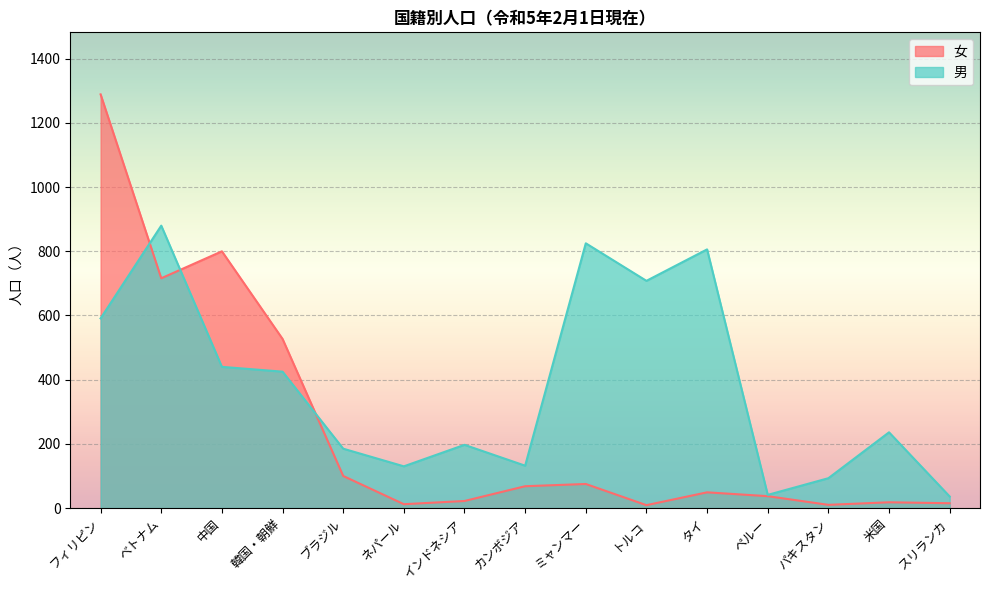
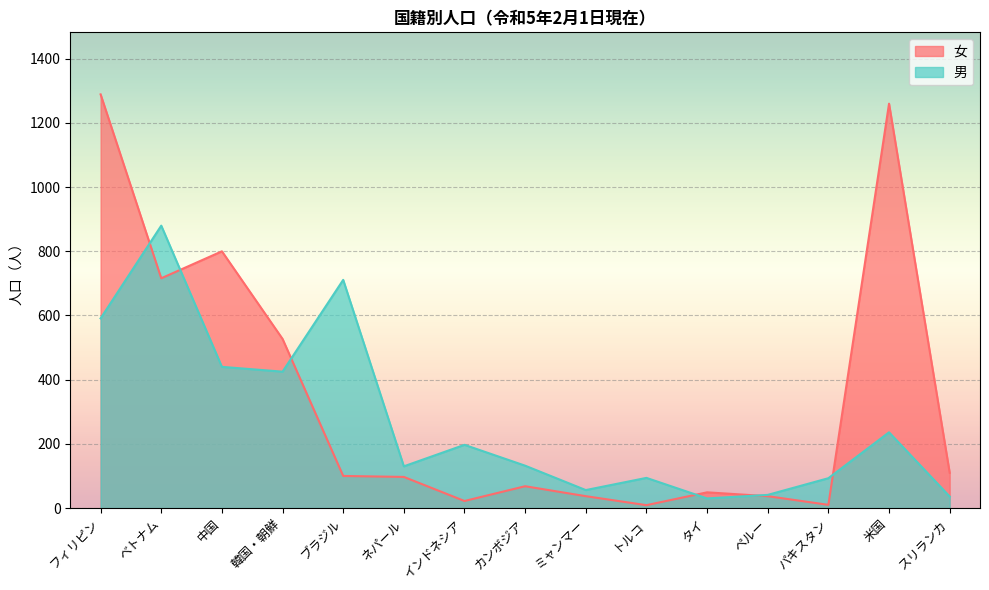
  {
    "女": {
      "フィリピン": 1290,
      "ベトナム": 720,
      "中国": 800,
      "韓国・朝鮮": 530,
      "ブラジル": 100,
-     "ネパール": 10,
+     "ネパール": 100,
      "インドネシア": 20,
      "カンボジア": 70,
-     "ミャンマー": 80,
+     "ミャンマー": 40,
      "トルコ": 10,
      "タイ": 50,
      "パキスタン": 10,
-     "米国": 20,
-     "スリランカ": 20
+     "米国": 1260,
+     "スリランカ": 110
    },
    "男": {
      "フィリピン": 590,
      "ベトナム": 880,
      "中国": 440,
      "韓国・朝鮮": 430,
-     "ブラジル": 190,
+     "ブラジル": 710,
      "ネパール": 130,
      "インドネシア": 200,
      "カンボジア": 130,
-     "ミャンマー": 830,
-     "トルコ": 710,
-     "タイ": 810,
+     "ミャンマー": 60,
+     "トルコ": 90,
+     "タイ": 30,
      "パキスタン": 90,
      "米国": 240,
      "スリランカ": 40
    }
  }
